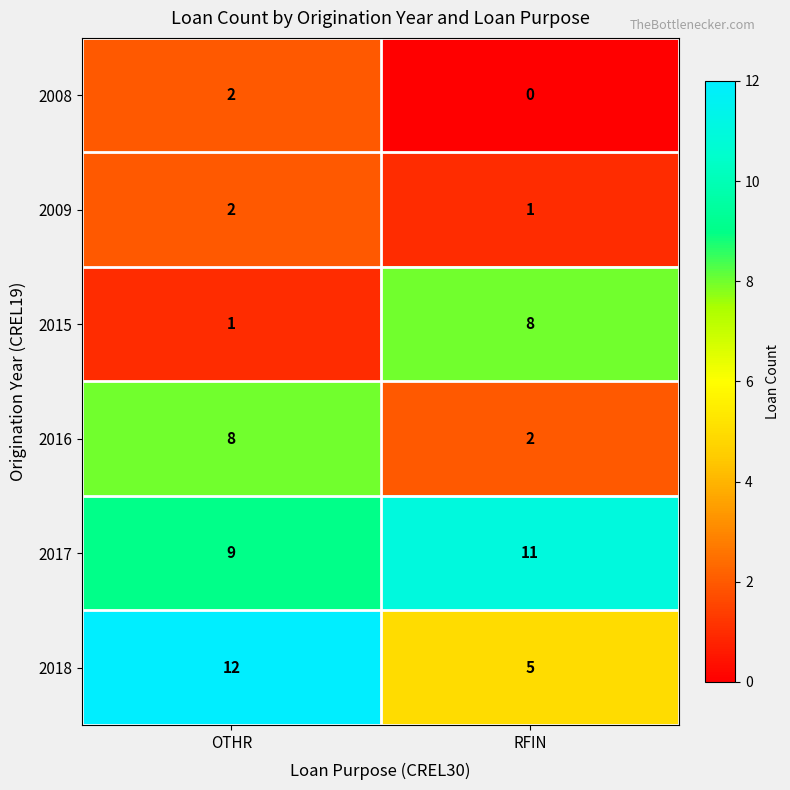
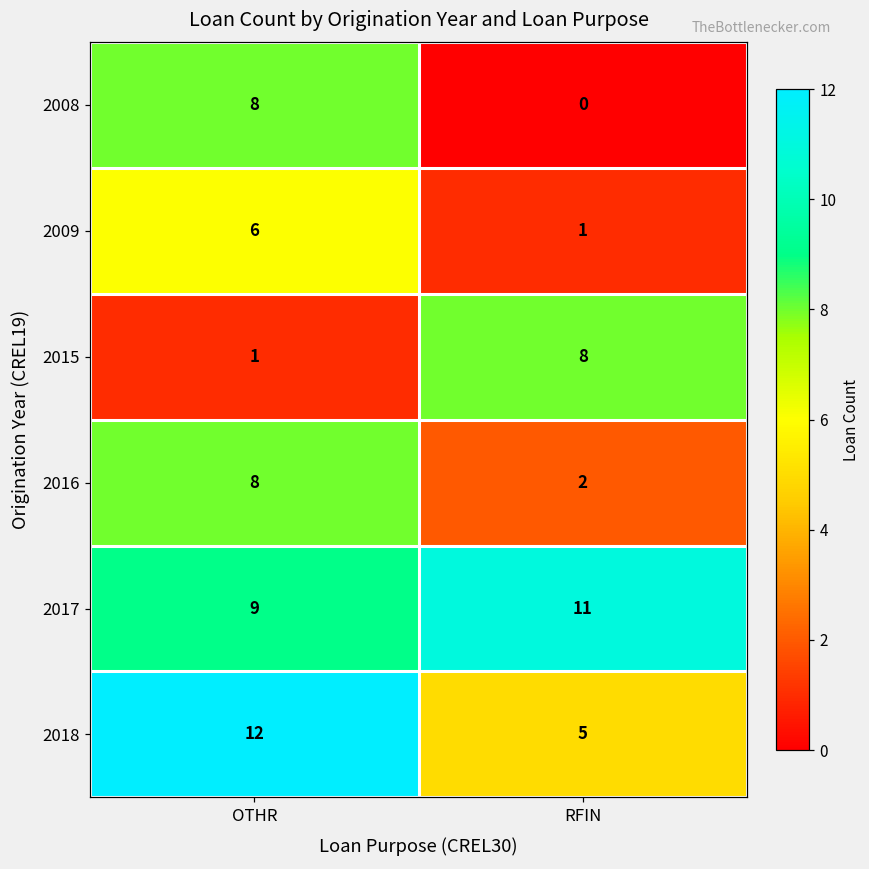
  {
    "2008": {
-     "OTHR": 2,
+     "OTHR": 8,
      "RFIN": 0
    },
    "2009": {
-     "OTHR": 2,
+     "OTHR": 6,
      "RFIN": 1
    },
    "2015": {
      "OTHR": 1,
      "RFIN": 8
    },
    "2016": {
      "OTHR": 8,
      "RFIN": 2
    },
    "2017": {
      "OTHR": 9,
      "RFIN": 11
    },
    "2018": {
      "OTHR": 12,
      "RFIN": 5
    }
  }
